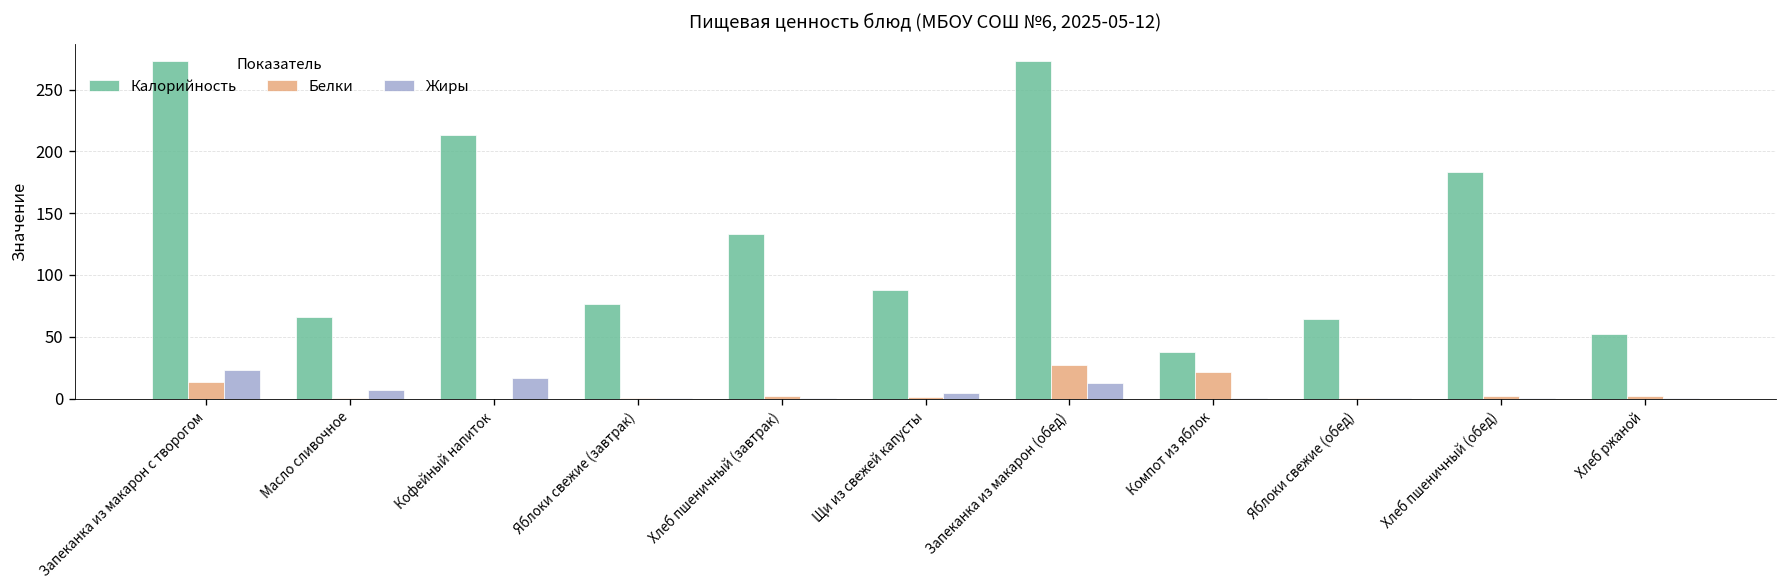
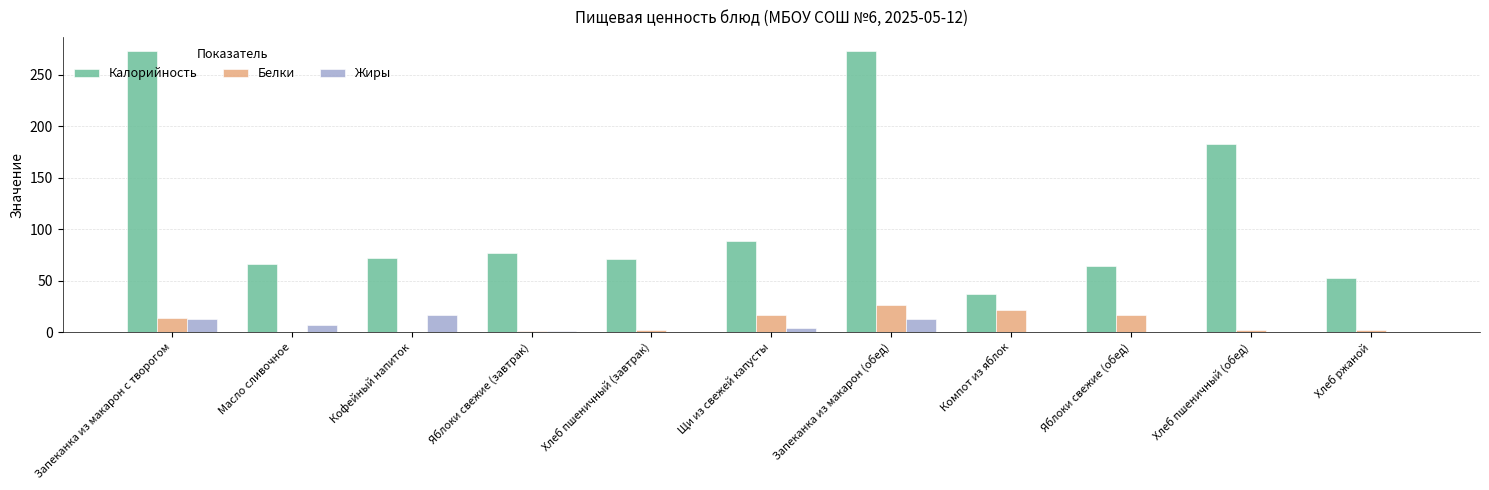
  {
    "Калорийность": {
      "Запеканка из макарон с творогом": 273,
      "Масло сливочное": 66,
-     "Кофейный напиток": 213,
+     "Кофейный напиток": 72,
      "Яблоки свежие (завтрак)": 76,
-     "Хлеб пшеничный (завтрак)": 133,
+     "Хлеб пшеничный (завтрак)": 71,
      "Щи из свежей капусты": 88,
      "Запеканка из макарон (обед)": 273,
      "Компот из яблок": 37,
      "Яблоки свежие (обед)": 65,
      "Хлеб пшеничный (обед)": 183,
      "Хлеб ржаной": 52
    },
    "Белки": {
      "Запеканка из макарон с творогом": 14,
-     "Щи из свежей капусты": 1,
+     "Щи из свежей капусты": 17,
      "Запеканка из макарон (обед)": 27,
      "Компот из яблок": 22,
-     "Яблоки свежие (обед)": 0
+     "Яблоки свежие (обед)": 16
    },
    "Жиры": {
-     "Запеканка из макарон с творогом": 23,
+     "Запеканка из макарон с творогом": 12,
      "Масло сливочное": 7,
      "Кофейный напиток": 17,
      "Щи из свежей капусты": 4,
      "Запеканка из макарон (обед)": 12
    }
  }
